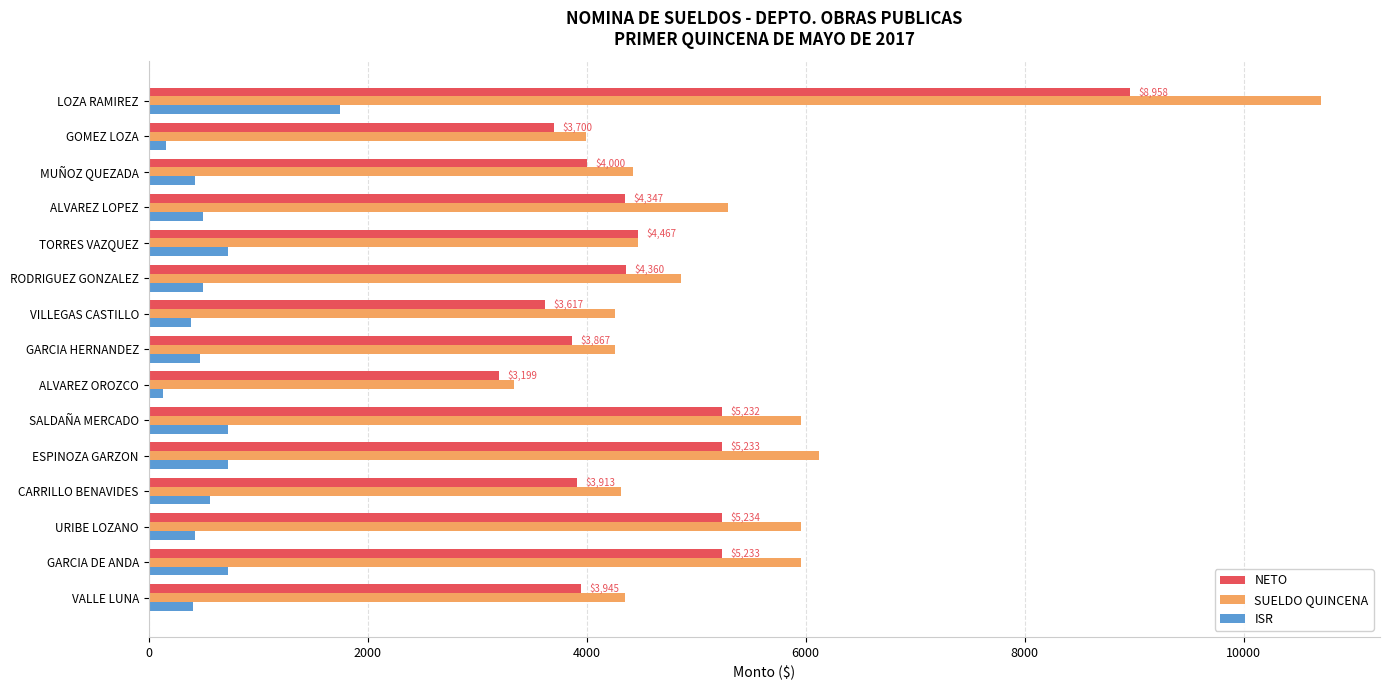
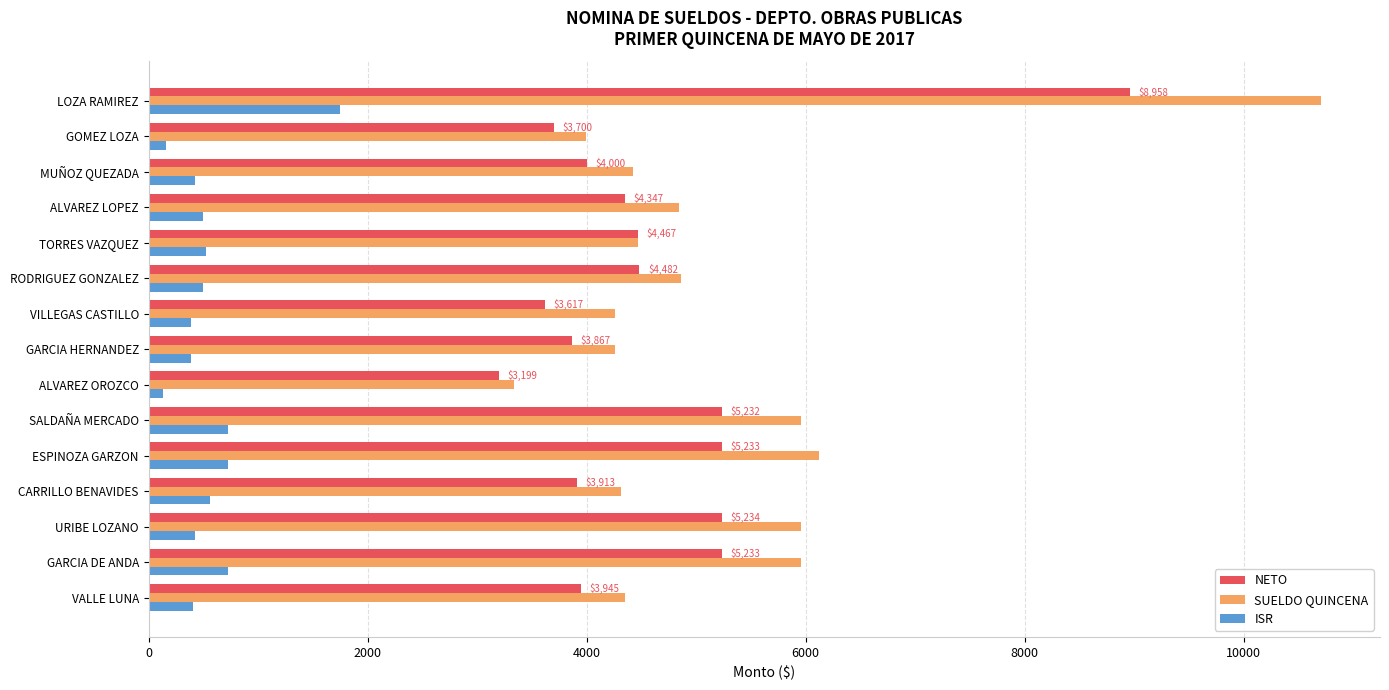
  {
    "NETO": {
      "LOZA RAMIREZ": "$8,958",
      "GOMEZ LOZA": "$3,700",
      "MUÑOZ QUEZADA": "$4,000",
      "ALVAREZ LOPEZ": "$4,347",
      "TORRES VAZQUEZ": "$4,467",
-     "RODRIGUEZ GONZALEZ": "$4,360",
+     "RODRIGUEZ GONZALEZ": "$4,482",
      "VILLEGAS CASTILLO": "$3,617",
      "GARCIA HERNANDEZ": "$3,867",
      "ALVAREZ OROZCO": "$3,199",
      "SALDAÑA MERCADO": "$5,232",
      "ESPINOZA GARZON": "$5,233",
      "CARRILLO BENAVIDES": "$3,913",
      "URIBE LOZANO": "$5,234",
      "GARCIA DE ANDA": "$5,233",
      "VALLE LUNA": "$3,945"
    },
    "SUELDO QUINCENA": {
      "LOZA RAMIREZ": "10710",
-     "ALVAREZ LOPEZ": "5290",
+     "ALVAREZ LOPEZ": "4840",
      "VILLEGAS CASTILLO": "4260",
      "SALDAÑA MERCADO": "5960",
      "ESPINOZA GARZON": "6130",
      "URIBE LOZANO": "5960",
      "GARCIA DE ANDA": "5960"
    },
    "ISR": {
      "LOZA RAMIREZ": "1750",
      "GOMEZ LOZA": "160",
      "MUÑOZ QUEZADA": "420",
      "ALVAREZ LOPEZ": "500",
-     "TORRES VAZQUEZ": "730",
+     "TORRES VAZQUEZ": "520",
      "RODRIGUEZ GONZALEZ": "500",
      "VILLEGAS CASTILLO": "390",
-     "GARCIA HERNANDEZ": "470",
+     "GARCIA HERNANDEZ": "390",
      "ALVAREZ OROZCO": "130",
      "SALDAÑA MERCADO": "730",
      "ESPINOZA GARZON": "730",
      "CARRILLO BENAVIDES": "560",
      "URIBE LOZANO": "420",
      "GARCIA DE ANDA": "730",
      "VALLE LUNA": "410"
    }
  }
